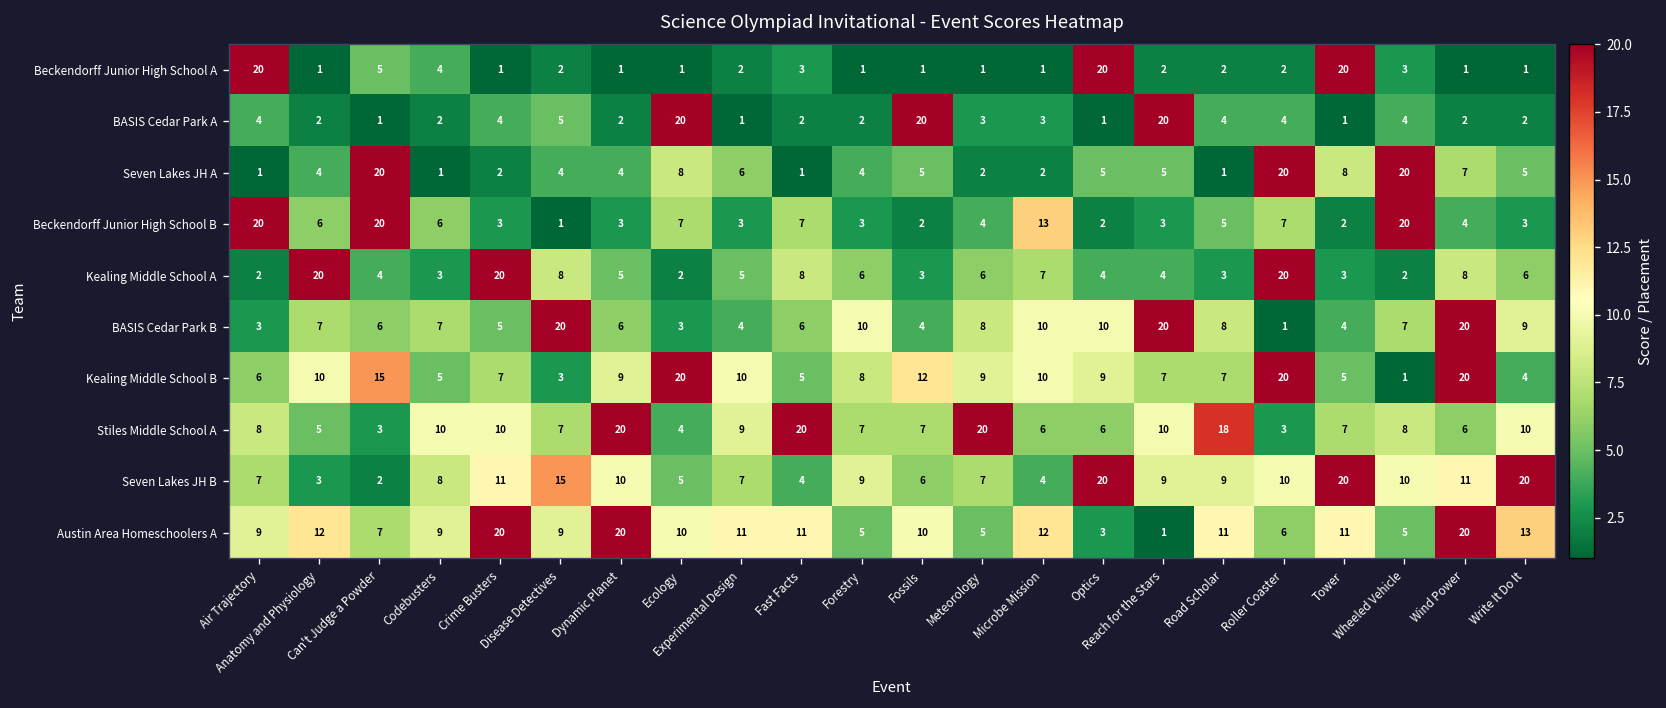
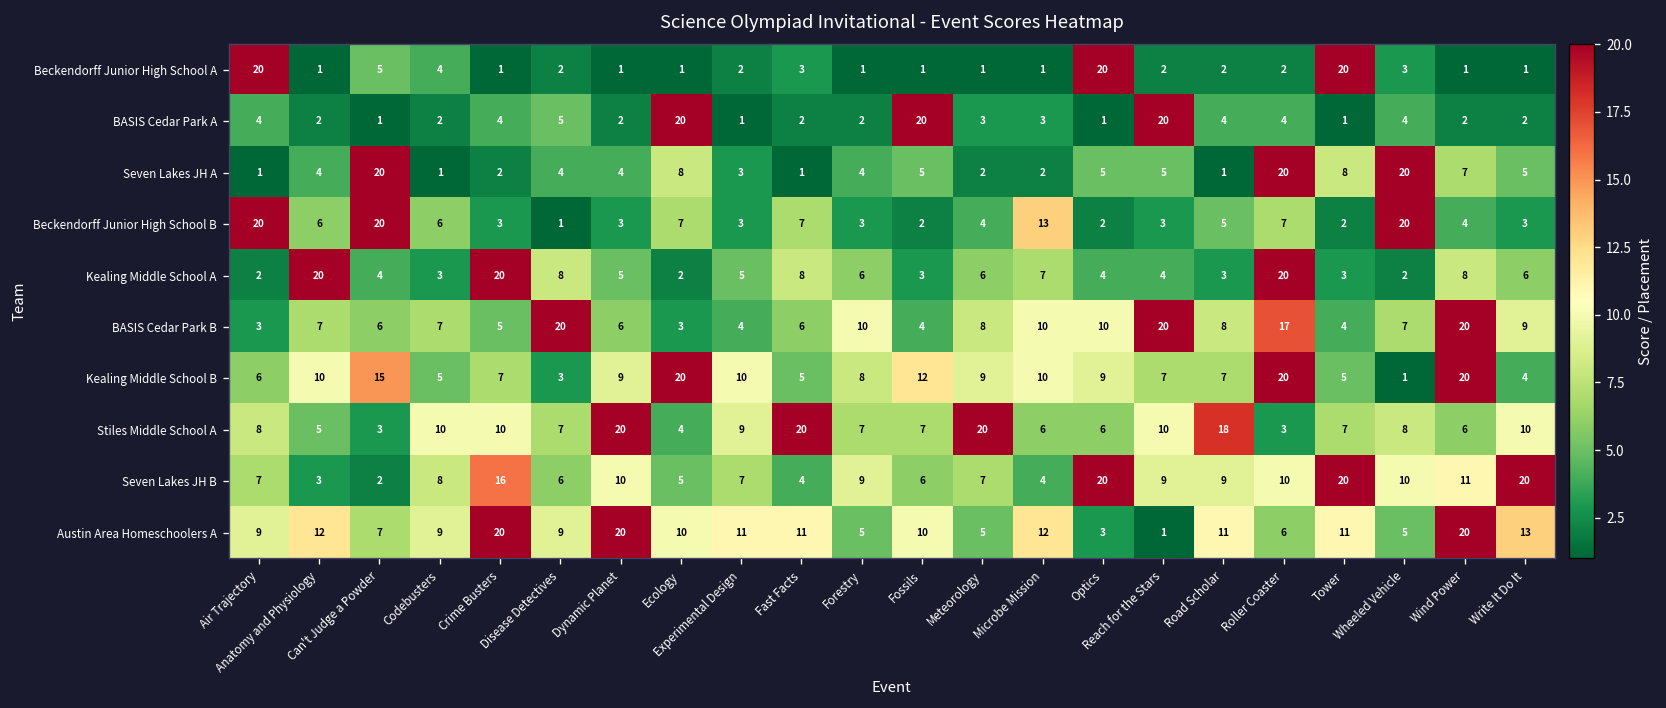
  {
    "Seven Lakes JH A": {
      "Air Trajectory": 1,
      "Anatomy and Physiology": 4,
      "Can't Judge a Powder": 20,
      "Codebusters": 1,
      "Crime Busters": 2,
      "Disease Detectives": 4,
      "Dynamic Planet": 4,
      "Ecology": 8,
-     "Experimental Design": 6,
+     "Experimental Design": 3,
      "Fast Facts": 1,
      "Forestry": 4,
      "Fossils": 5,
      "Meteorology": 2,
      "Microbe Mission": 2,
      "Optics": 5,
      "Reach for the Stars": 5,
      "Road Scholar": 1,
      "Roller Coaster": 20,
      "Tower": 8,
      "Wheeled Vehicle": 20,
      "Wind Power": 7,
      "Write It Do It": 5
    },
    "BASIS Cedar Park B": {
      "Air Trajectory": 3,
      "Anatomy and Physiology": 7,
      "Can't Judge a Powder": 6,
      "Codebusters": 7,
      "Crime Busters": 5,
      "Disease Detectives": 20,
      "Dynamic Planet": 6,
      "Ecology": 3,
      "Experimental Design": 4,
      "Fast Facts": 6,
      "Forestry": 10,
      "Fossils": 4,
      "Meteorology": 8,
      "Microbe Mission": 10,
      "Optics": 10,
      "Reach for the Stars": 20,
      "Road Scholar": 8,
-     "Roller Coaster": 1,
+     "Roller Coaster": 17,
      "Tower": 4,
      "Wheeled Vehicle": 7,
      "Wind Power": 20,
      "Write It Do It": 9
    },
    "Seven Lakes JH B": {
      "Air Trajectory": 7,
      "Anatomy and Physiology": 3,
      "Can't Judge a Powder": 2,
      "Codebusters": 8,
-     "Crime Busters": 11,
-     "Disease Detectives": 15,
+     "Crime Busters": 16,
+     "Disease Detectives": 6,
      "Dynamic Planet": 10,
      "Ecology": 5,
      "Experimental Design": 7,
      "Fast Facts": 4,
      "Forestry": 9,
      "Fossils": 6,
      "Meteorology": 7,
      "Microbe Mission": 4,
      "Optics": 20,
      "Reach for the Stars": 9,
      "Road Scholar": 9,
      "Roller Coaster": 10,
      "Tower": 20,
      "Wheeled Vehicle": 10,
      "Wind Power": 11,
      "Write It Do It": 20
    }
  }
